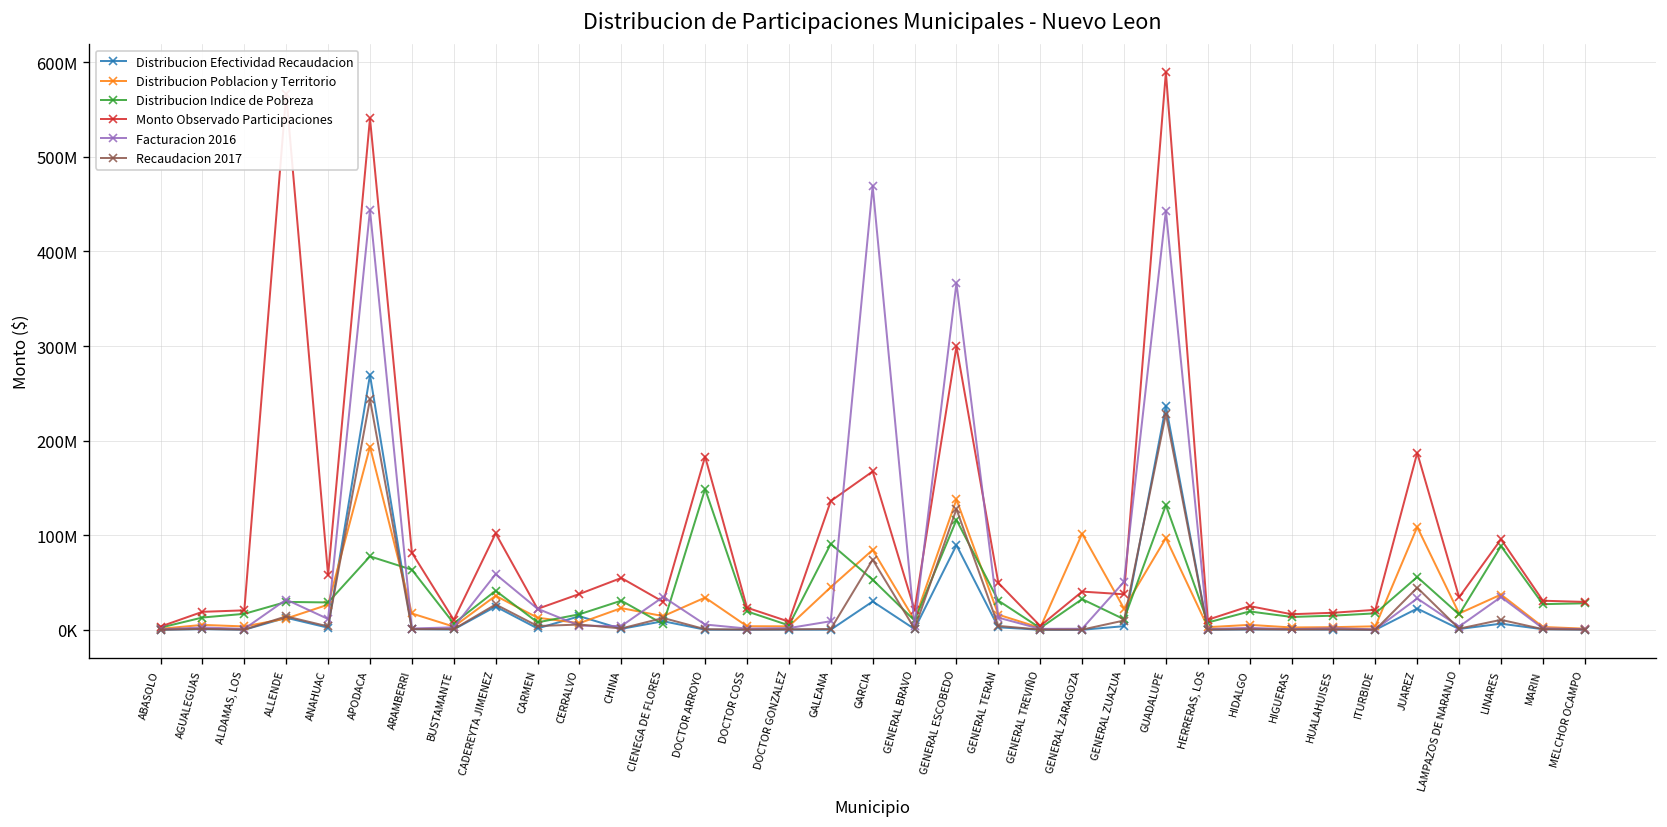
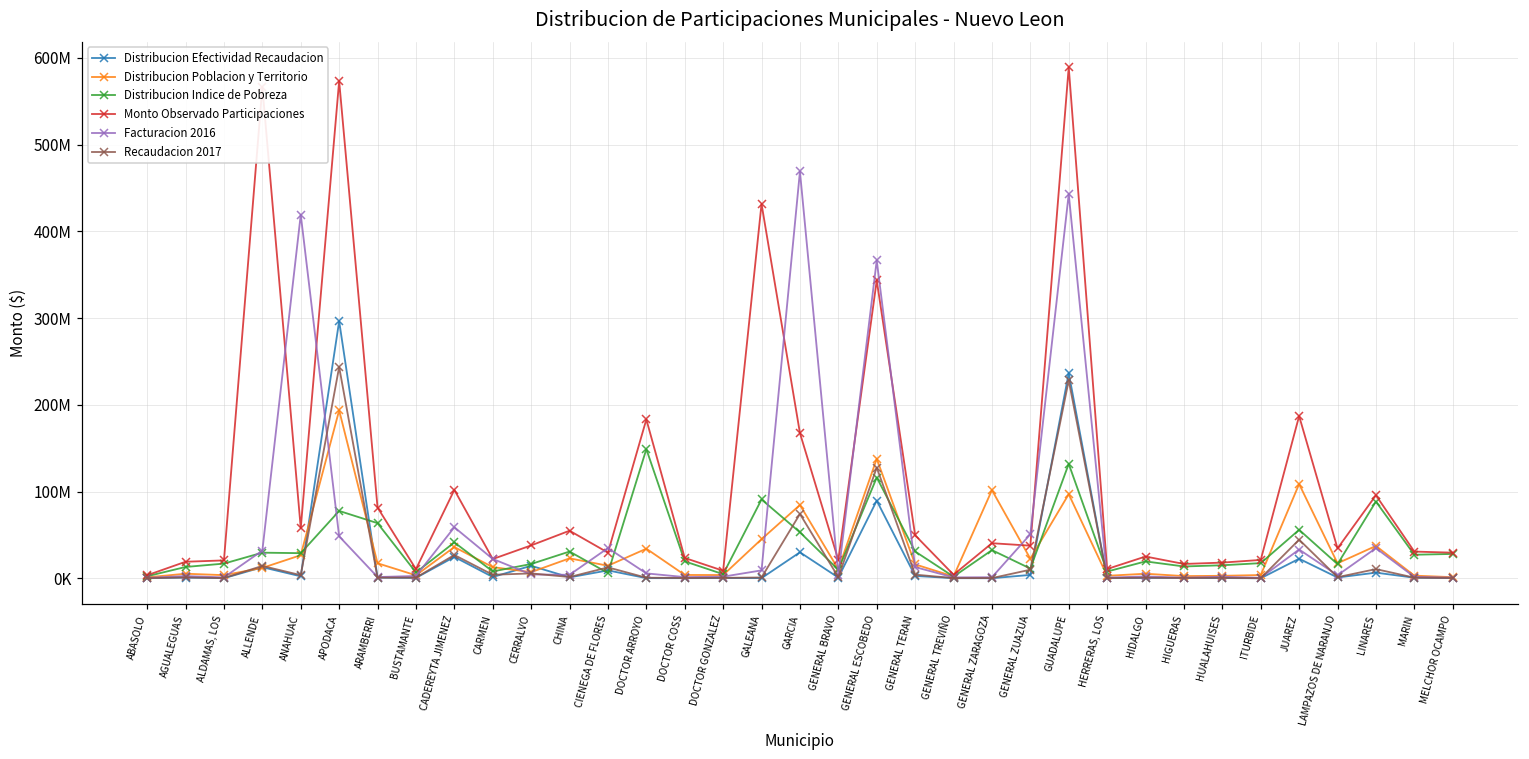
  {
    "Distribucion Efectividad Recaudacion": {
-     "APODACA": 270000000,
+     "APODACA": 300000000,
      "GARCIA": 30000000,
      "GENERAL ESCOBEDO": 90000000,
      "GENERAL ZUAZUA": 0,
      "GUADALUPE": 240000000,
      "JUAREZ": 20000000,
      "LINARES": 10000000
    },
    "Distribucion Poblacion y Territorio": {
      "APODACA": 190000000,
      "ARAMBERRI": 20000000,
      "CADEREYTA JIMENEZ": 40000000,
      "CARMEN": 10000000,
      "CHINA": 20000000,
      "DOCTOR ARROYO": 30000000,
      "GALEANA": 50000000,
      "GARCIA": 80000000,
      "GENERAL ESCOBEDO": 140000000,
      "GENERAL ZARAGOZA": 100000000,
      "GENERAL ZUAZUA": 20000000,
      "GUADALUPE": 100000000,
      "JUAREZ": 110000000
    },
    "Distribucion Indice de Pobreza": {
      "AGUALEGUAS": 10000000,
      "ALDAMAS, LOS": 20000000,
      "APODACA": 80000000,
      "ARAMBERRI": 60000000,
      "BUSTAMANTE": 10000000,
      "CADEREYTA JIMENEZ": 40000000,
      "CARMEN": 10000000,
      "CHINA": 30000000,
      "DOCTOR ARROYO": 150000000,
      "DOCTOR COSS": 20000000,
      "GALEANA": 90000000,
      "GARCIA": 50000000,
      "GENERAL ESCOBEDO": 120000000,
      "GENERAL TERAN": 30000000,
      "GENERAL ZARAGOZA": 30000000,
      "GUADALUPE": 130000000,
      "HIDALGO": 20000000,
      "ITURBIDE": 20000000,
      "JUAREZ": 60000000,
      "LINARES": 90000000,
      "MARIN": 30000000
    },
    "Monto Observado Participaciones": {
      "AGUALEGUAS": 20000000,
      "ALDAMAS, LOS": 20000000,
      "ANAHUAC": 60000000,
-     "APODACA": 540000000,
+     "APODACA": 570000000,
      "ARAMBERRI": 80000000,
      "BUSTAMANTE": 10000000,
      "CADEREYTA JIMENEZ": 100000000,
      "CERRALVO": 40000000,
      "CHINA": 50000000,
      "CIENEGA DE FLORES": 30000000,
      "DOCTOR ARROYO": 180000000,
      "DOCTOR COSS": 20000000,
      "DOCTOR GONZALEZ": 10000000,
-     "GALEANA": 140000000,
+     "GALEANA": 430000000,
      "GARCIA": 170000000,
      "GENERAL BRAVO": 20000000,
-     "GENERAL ESCOBEDO": 300000000,
+     "GENERAL ESCOBEDO": 340000000,
      "GENERAL TERAN": 50000000,
      "GENERAL ZARAGOZA": 40000000,
      "GENERAL ZUAZUA": 40000000,
      "GUADALUPE": 590000000,
      "HIDALGO": 30000000,
      "ITURBIDE": 20000000,
      "JUAREZ": 190000000,
      "LAMPAZOS DE NARANJO": 30000000,
      "LINARES": 100000000,
      "MARIN": 30000000
    },
    "Facturacion 2016": {
-     "ANAHUAC": 10000000,
-     "APODACA": 440000000,
+     "ANAHUAC": 420000000,
+     "APODACA": 50000000,
      "CADEREYTA JIMENEZ": 60000000,
      "CIENEGA DE FLORES": 30000000,
      "DOCTOR ARROYO": 10000000,
      "GALEANA": 10000000,
      "GARCIA": 470000000,
      "GENERAL ESCOBEDO": 370000000,
      "GENERAL ZUAZUA": 50000000,
      "GUADALUPE": 440000000,
      "JUAREZ": 30000000
    },
    "Recaudacion 2017": {
      "APODACA": 240000000,
      "GARCIA": 70000000,
      "GENERAL ESCOBEDO": 130000000,
      "GUADALUPE": 230000000,
      "JUAREZ": 40000000,
      "LINARES": 10000000
    }
  }
